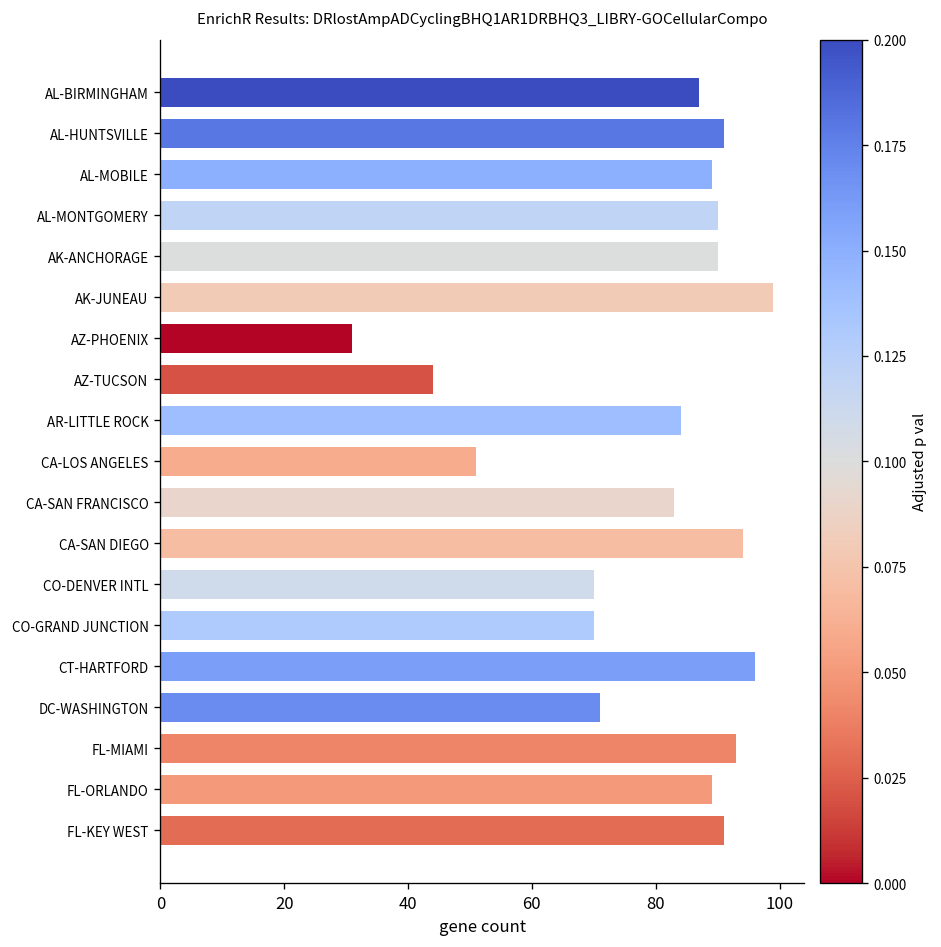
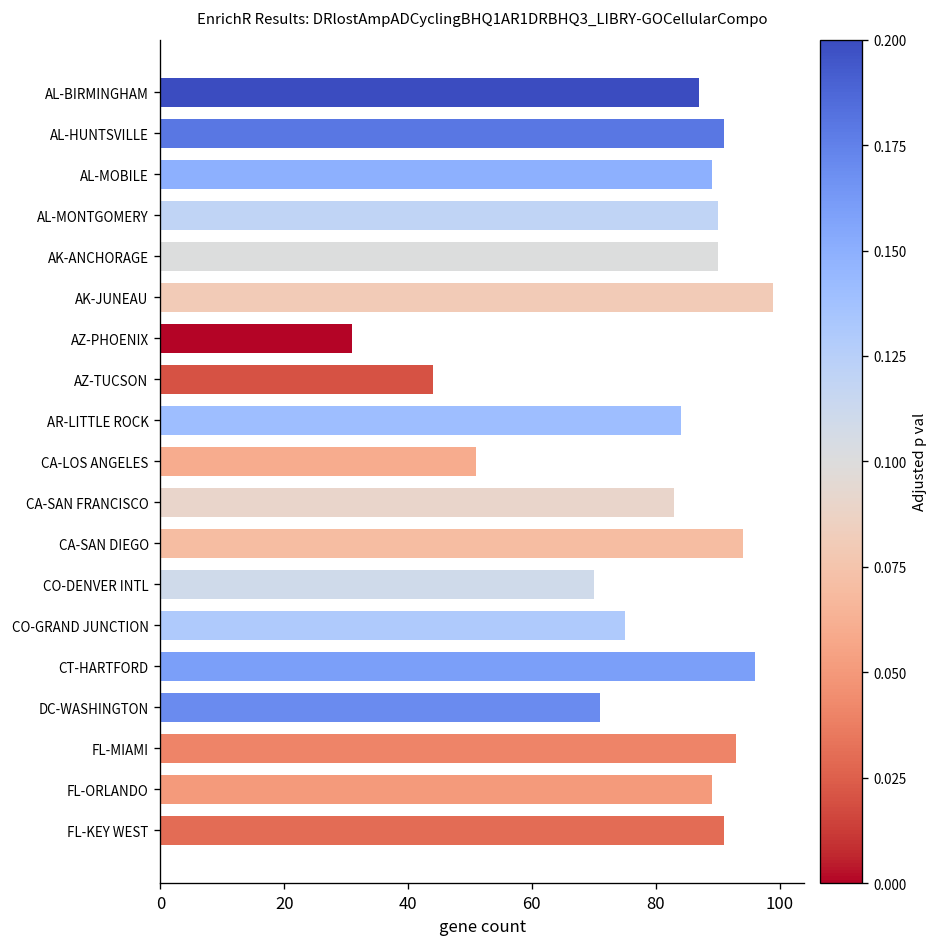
  {
    "AL-BIRMINGHAM": 87,
    "AL-HUNTSVILLE": 91,
    "AL-MOBILE": 89,
    "AL-MONTGOMERY": 90,
    "AK-ANCHORAGE": 90,
    "AK-JUNEAU": 99,
    "AZ-PHOENIX": 31,
    "AZ-TUCSON": 44,
    "AR-LITTLE ROCK": 84,
    "CA-LOS ANGELES": 51,
    "CA-SAN FRANCISCO": 83,
    "CA-SAN DIEGO": 94,
    "CO-DENVER INTL": 70,
-   "CO-GRAND JUNCTION": 70,
+   "CO-GRAND JUNCTION": 75,
    "CT-HARTFORD": 96,
    "DC-WASHINGTON": 71,
    "FL-MIAMI": 93,
    "FL-ORLANDO": 89,
    "FL-KEY WEST": 91
  }
